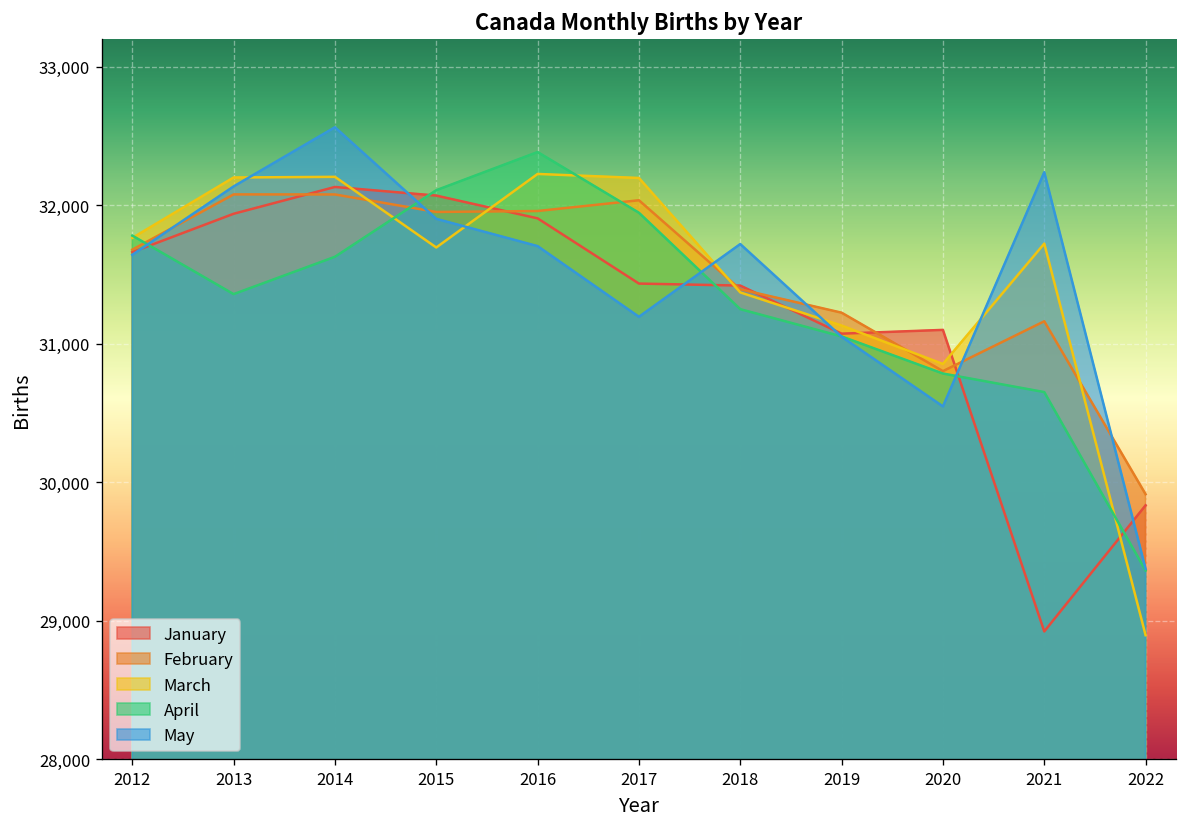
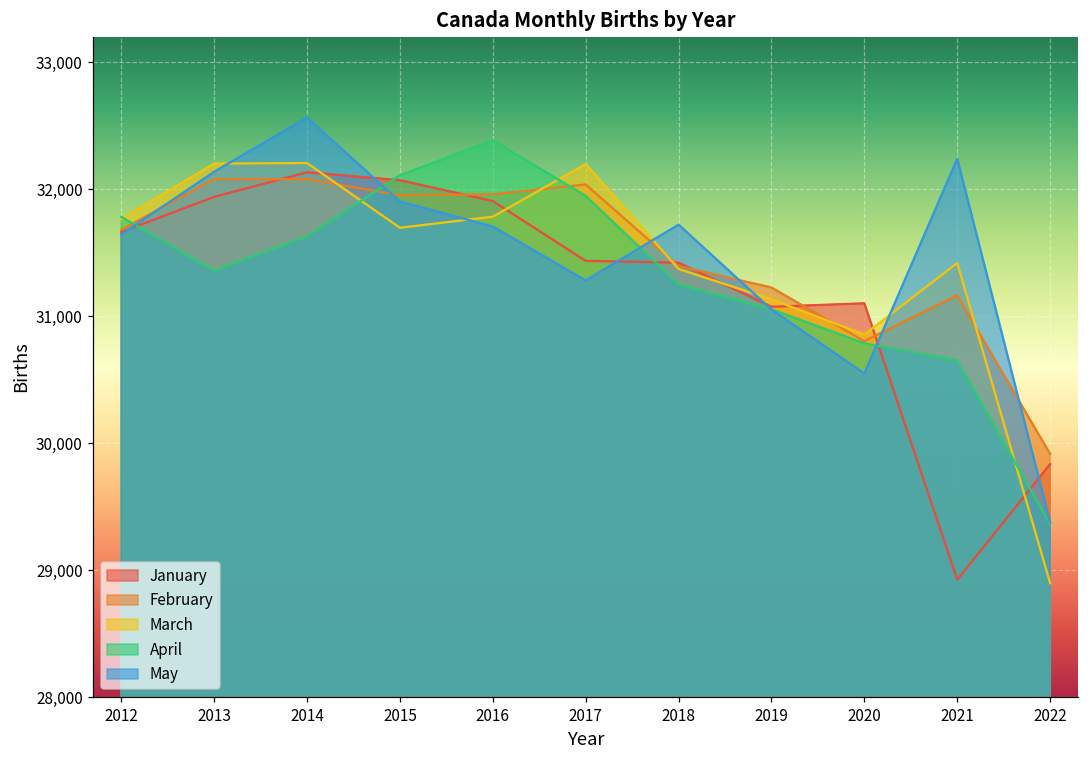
  {
    "March": {
      "2013": "32,200",
      "2014": "32,210",
      "2015": "31,700",
-     "2016": "32,230",
+     "2016": "31,780",
      "2017": "32,200",
      "2018": "31,370",
      "2019": "31,130",
      "2020": "30,850",
-     "2021": "31,720",
+     "2021": "31,420",
      "2022": "28,900"
    },
    "April": {
      "2013": "31,360",
      "2014": "31,630",
      "2015": "32,110",
      "2016": "32,380",
      "2017": "31,950",
      "2018": "31,250",
      "2021": "30,650"
    },
    "May": {
      "2013": "32,140",
      "2014": "32,560",
      "2015": "31,900",
      "2016": "31,710",
-     "2017": "31,200",
+     "2017": "31,280",
      "2018": "31,720",
      "2020": "30,550",
      "2021": "32,240"
    }
  }
